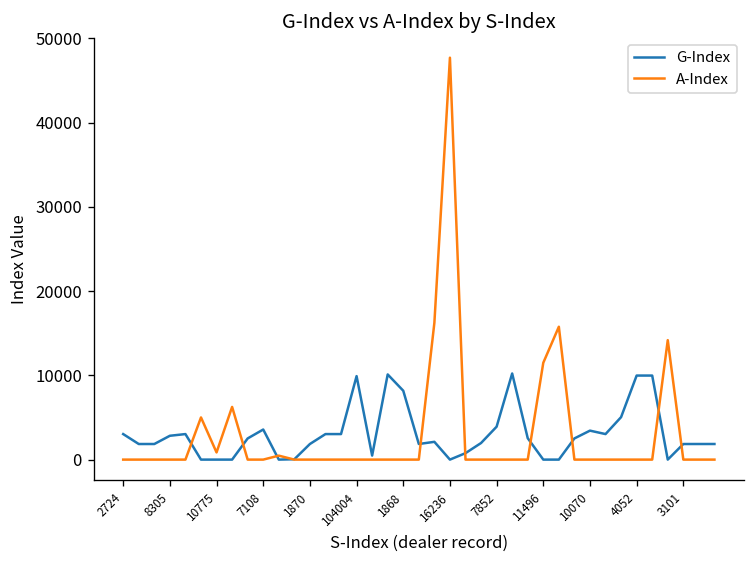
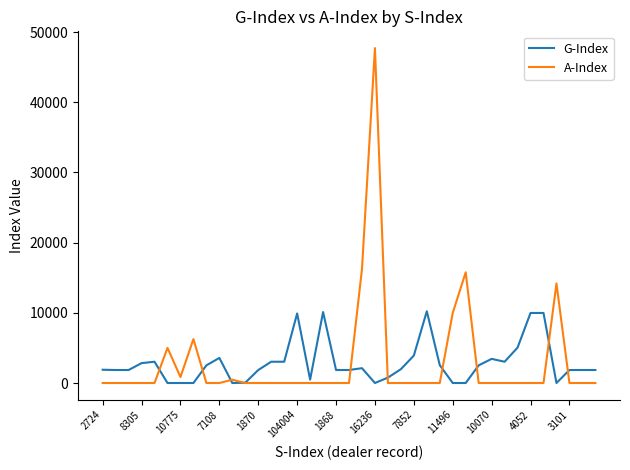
  {
    "G-Index": {
-     "2724": 3000,
+     "2724": 2000,
      "8305": 3000,
      "10775": 0,
      "7108": 4000,
      "1870": 2000,
      "104004": 10000,
-     "1868": 8000,
+     "1868": 2000,
      "16236": 0,
      "7852": 4000,
      "11496": 0,
      "10070": 3000,
      "4052": 10000,
      "3101": 2000
    },
    "A-Index": {
      "2724": 0,
      "8305": 0,
      "10775": 1000,
      "7108": 0,
      "1870": 0,
      "104004": 0,
      "1868": 0,
      "16236": 48000,
      "7852": 0,
-     "11496": 11000,
+     "11496": 10000,
      "10070": 0,
      "4052": 0,
      "3101": 0
    }
  }
